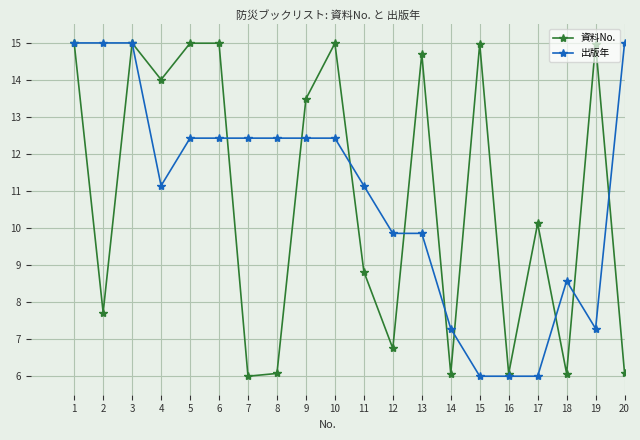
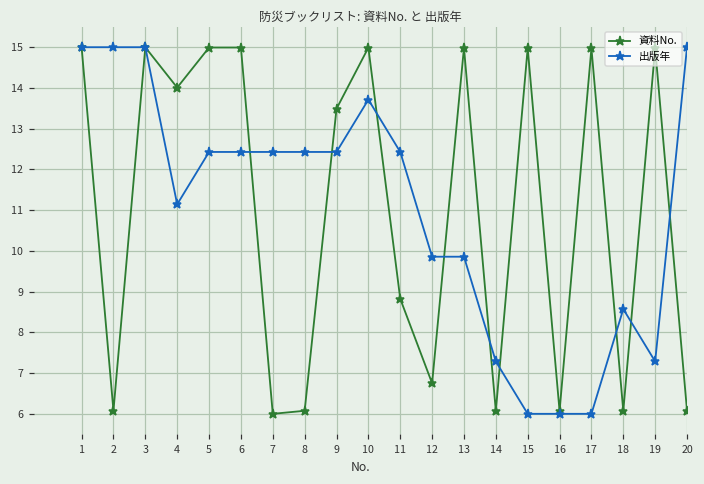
  {
    "資料No.": {
-     "2": 7.7,
+     "2": 6.1,
      "4": 14.0,
      "5": 15.0,
      "6": 15.0,
      "7": 6.0,
      "8": 6.1,
      "9": 13.5,
      "10": 15.0,
      "11": 8.8,
      "12": 6.8,
-     "13": 14.7,
+     "13": 15.0,
      "14": 6.1,
      "15": 15.0,
      "16": 6.1,
-     "17": 10.1,
+     "17": 15.0,
      "18": 6.1,
      "20": 6.1
    },
    "出版年": {
      "2": 15.0,
      "4": 11.1,
      "5": 12.4,
      "6": 12.4,
      "7": 12.4,
      "8": 12.4,
      "9": 12.4,
-     "10": 12.4,
-     "11": 11.1,
+     "10": 13.7,
+     "11": 12.4,
      "12": 9.9,
      "13": 9.9,
      "14": 7.3,
      "15": 6.0,
      "16": 6.0,
      "17": 6.0,
      "18": 8.6,
      "19": 7.3,
      "20": 15.0
    }
  }
